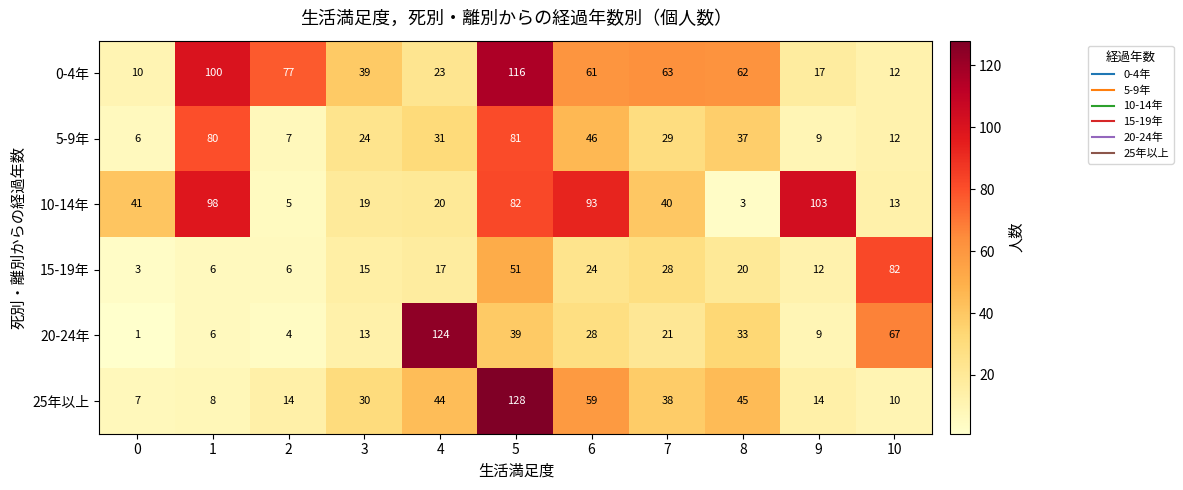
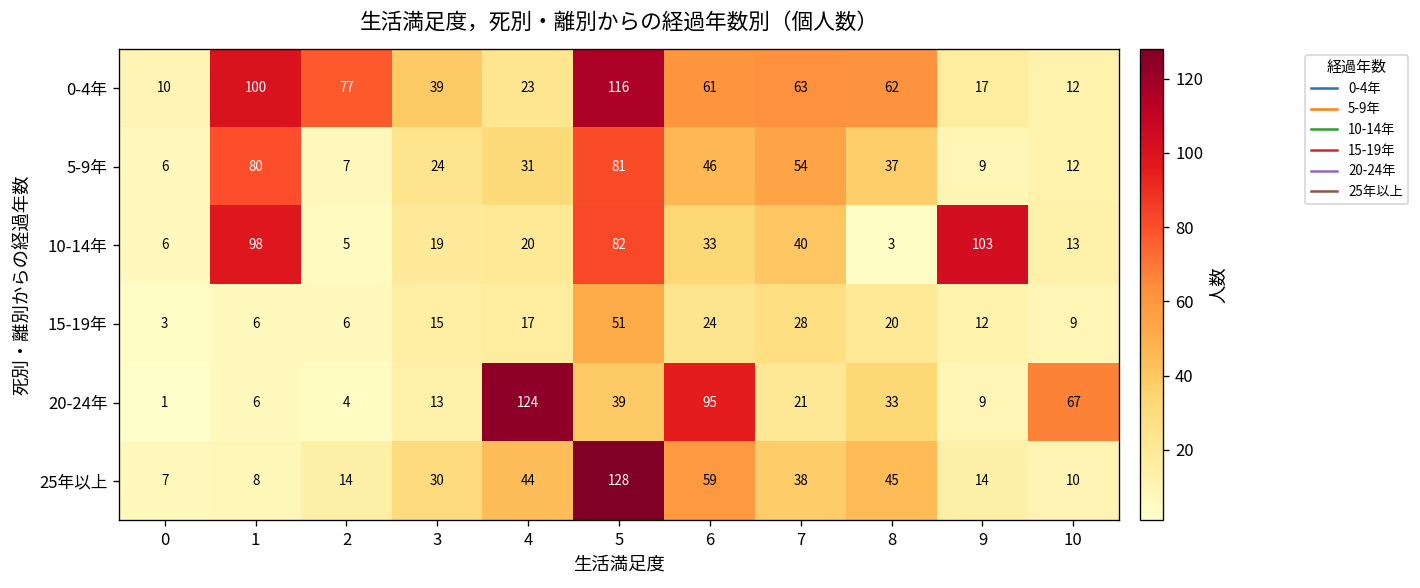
  {
    "0-4年": {
      "0": 10,
      "1": 100,
      "2": 77,
      "3": 39,
      "4": 23,
      "5": 116,
      "6": 61,
      "7": 63,
      "8": 62,
      "9": 17,
      "10": 12
    },
    "5-9年": {
      "0": 6,
      "1": 80,
      "2": 7,
      "3": 24,
      "4": 31,
      "5": 81,
      "6": 46,
-     "7": 29,
+     "7": 54,
      "8": 37,
      "9": 9,
      "10": 12
    },
    "10-14年": {
-     "0": 41,
+     "0": 6,
      "1": 98,
      "2": 5,
      "3": 19,
      "4": 20,
      "5": 82,
-     "6": 93,
+     "6": 33,
      "7": 40,
      "8": 3,
      "9": 103,
      "10": 13
    },
    "15-19年": {
      "0": 3,
      "1": 6,
      "2": 6,
      "3": 15,
      "4": 17,
      "5": 51,
      "6": 24,
      "7": 28,
      "8": 20,
      "9": 12,
-     "10": 82
+     "10": 9
    },
    "20-24年": {
      "0": 1,
      "1": 6,
      "2": 4,
      "3": 13,
      "4": 124,
      "5": 39,
-     "6": 28,
+     "6": 95,
      "7": 21,
      "8": 33,
      "9": 9,
      "10": 67
    },
    "25年以上": {
      "0": 7,
      "1": 8,
      "2": 14,
      "3": 30,
      "4": 44,
      "5": 128,
      "6": 59,
      "7": 38,
      "8": 45,
      "9": 14,
      "10": 10
    }
  }
